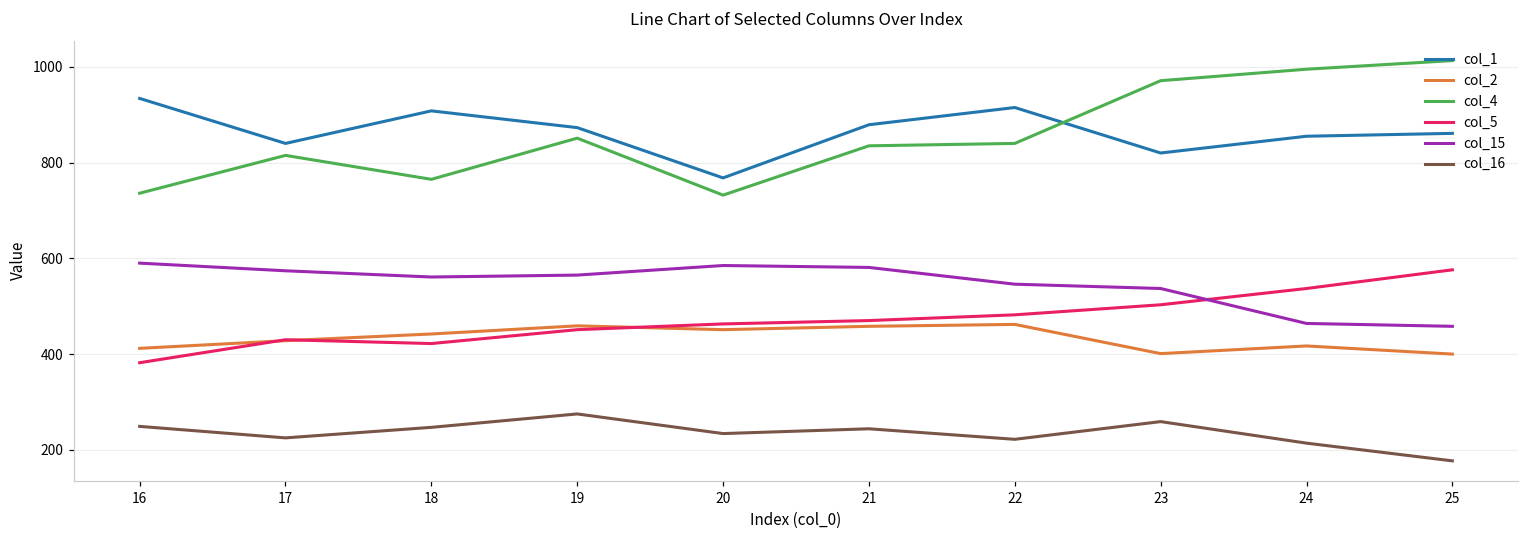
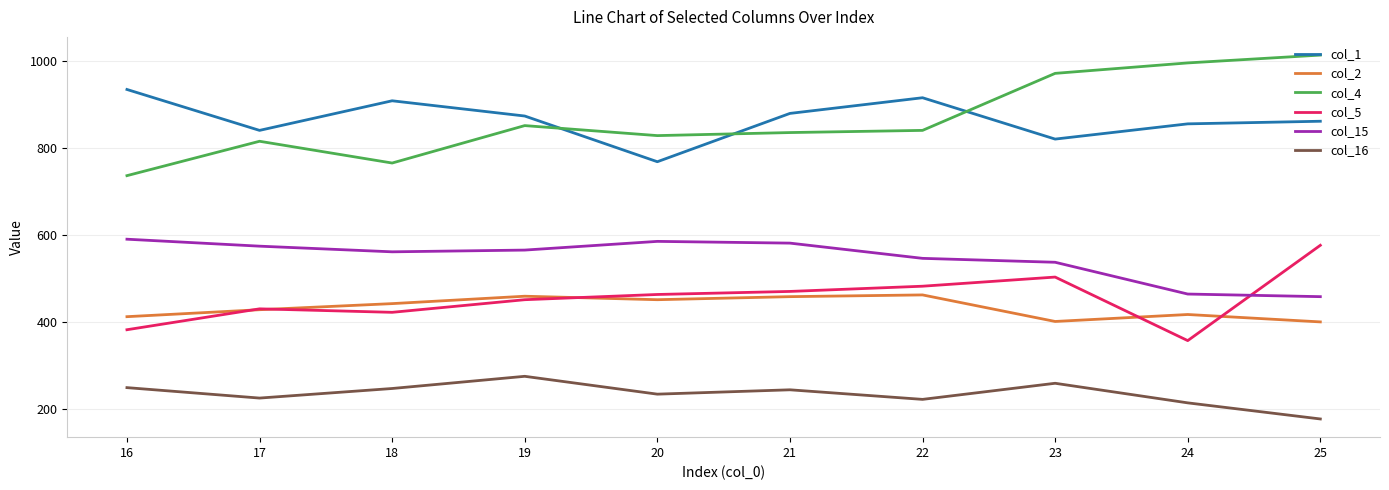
  {
    "col_1": {
      "16": 930,
      "17": 840,
      "18": 910,
      "19": 870,
      "20": 770,
      "21": 880,
      "22": 920,
      "23": 820,
      "24": 860,
      "25": 860
    },
    "col_2": {
      "16": 410,
      "18": 440,
      "19": 460,
      "20": 450,
      "21": 460,
      "22": 460,
      "23": 400,
      "24": 420,
      "25": 400
    },
    "col_4": {
      "16": 740,
      "17": 820,
      "18": 770,
      "19": 850,
-     "20": 730,
+     "20": 830,
      "21": 840,
      "22": 840,
      "23": 970,
      "24": 1000,
      "25": 1010
    },
    "col_5": {
      "16": 380,
      "18": 420,
      "19": 450,
      "20": 460,
      "21": 470,
      "22": 480,
      "23": 500,
-     "24": 540,
+     "24": 360,
      "25": 580
    },
    "col_15": {
      "16": 590,
      "17": 570,
      "18": 560,
      "19": 570,
      "20": 590,
      "21": 580,
      "22": 550,
      "23": 540,
      "24": 460,
      "25": 460
    },
    "col_16": {
      "16": 250,
      "17": 230,
      "18": 250,
      "19": 280,
      "20": 230,
      "21": 240,
      "22": 220,
      "23": 260,
      "24": 210,
      "25": 180
    }
  }
